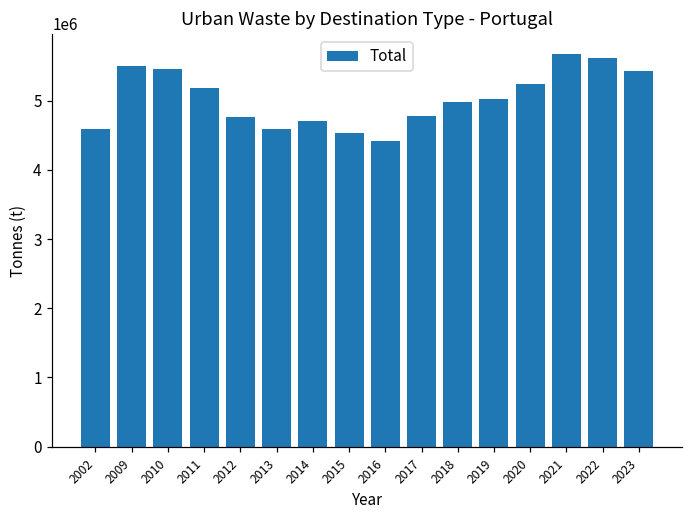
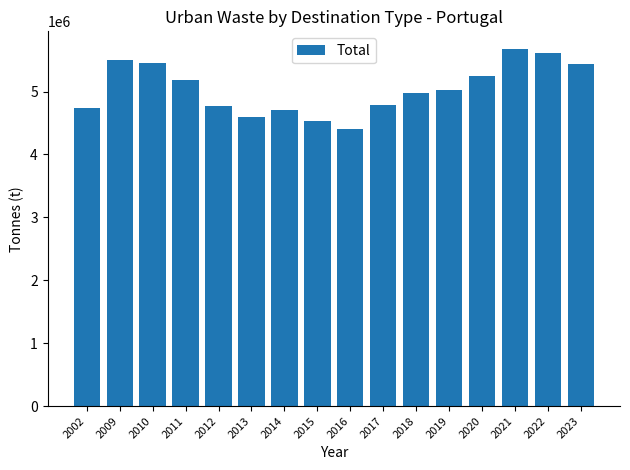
  {
-   "2002": 4600000,
+   "2002": 4700000,
    "2009": 5500000,
    "2010": 5500000,
    "2011": 5200000,
    "2012": 4800000,
    "2013": 4600000,
    "2014": 4700000,
    "2015": 4500000,
    "2016": 4400000,
    "2017": 4800000,
    "2018": 5000000,
    "2019": 5000000,
    "2020": 5200000,
    "2021": 5700000,
    "2022": 5600000,
    "2023": 5400000
  }
